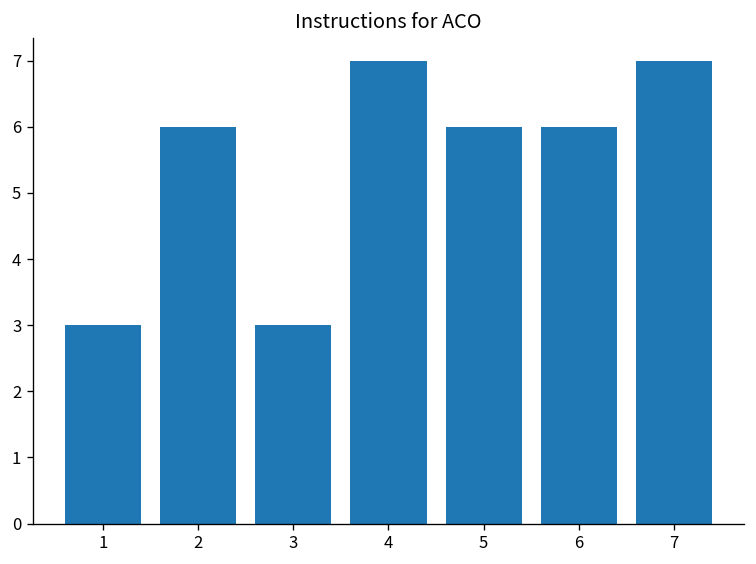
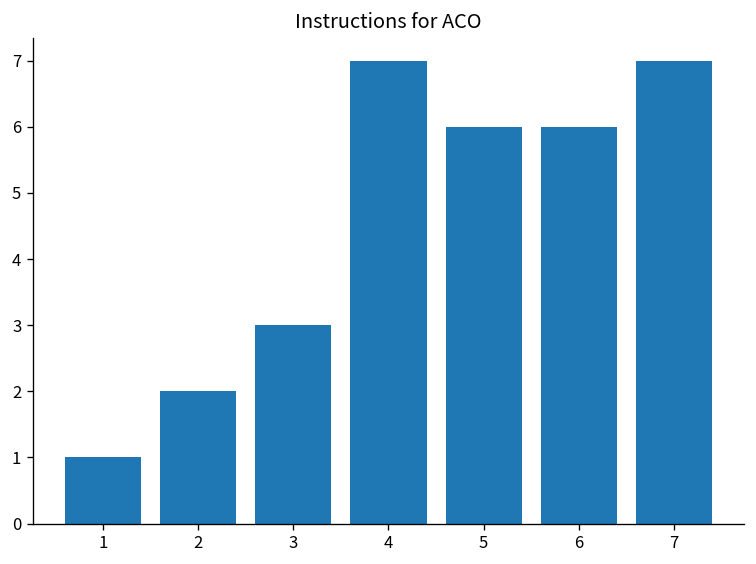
  {
-   "1": 3,
-   "2": 6,
+   "1": 1,
+   "2": 2,
    "3": 3,
    "4": 7,
    "5": 6,
    "6": 6,
    "7": 7
  }
